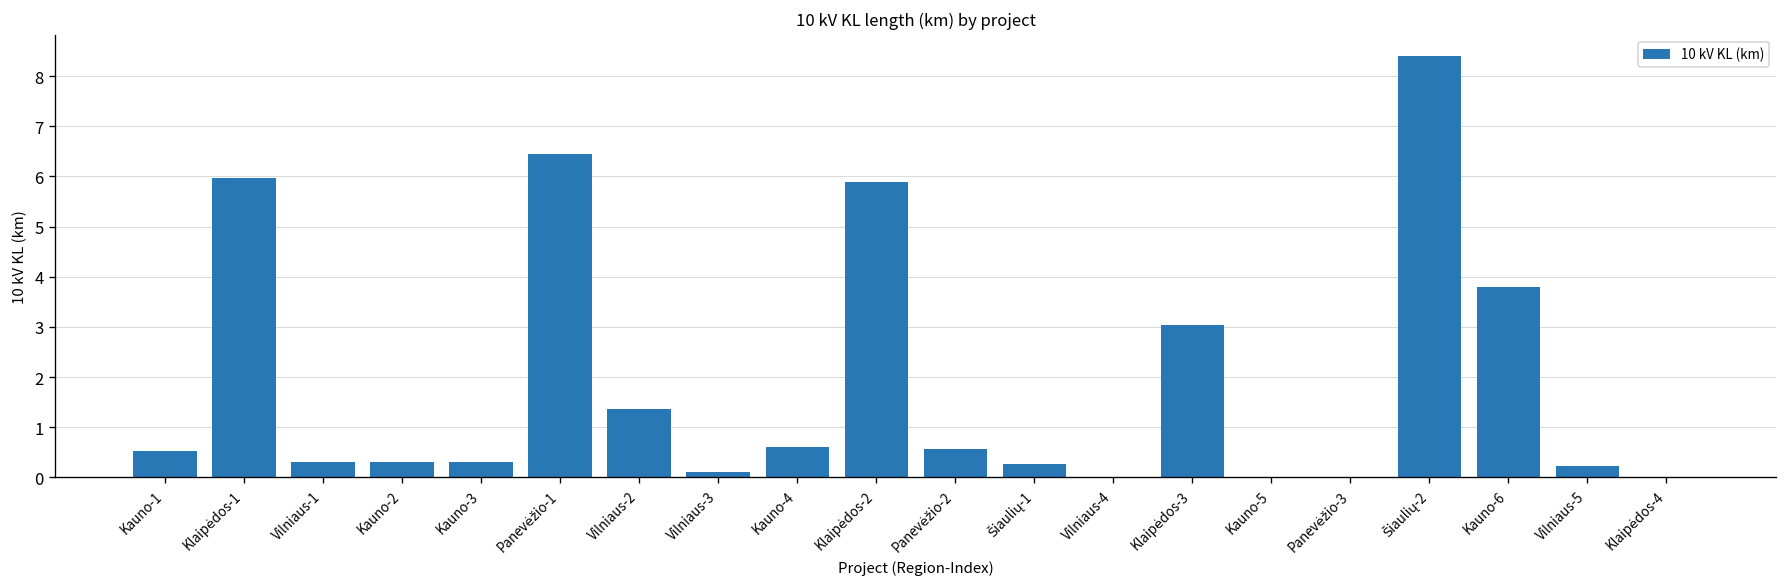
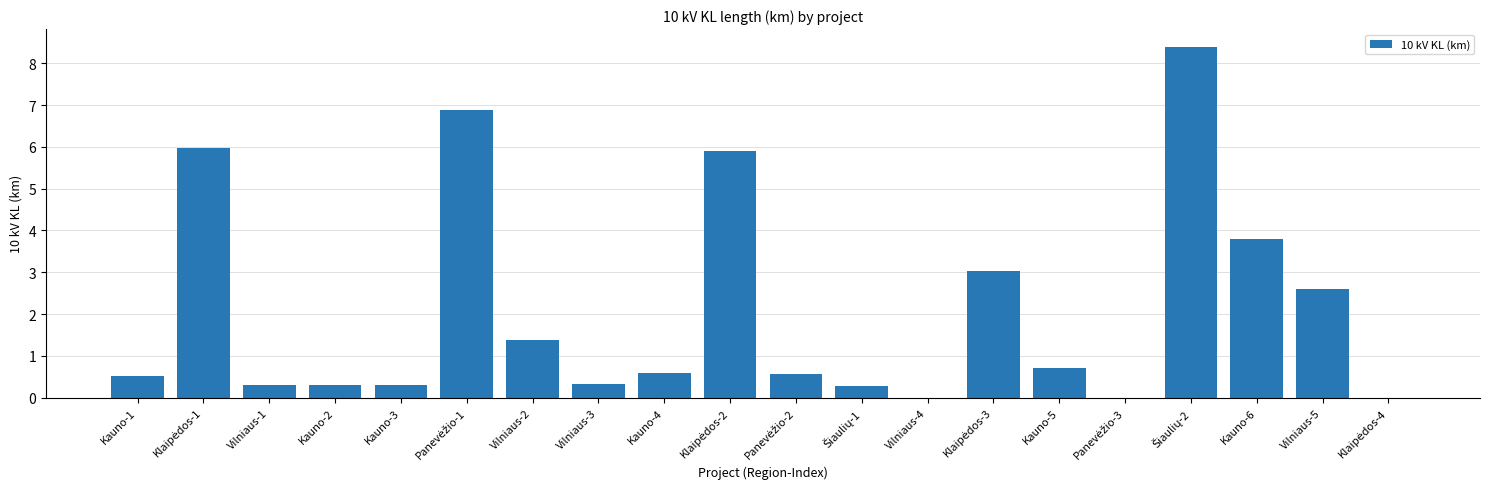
  {
    "Kauno-1": 0.5,
    "Klaipėdos-1": 6.0,
    "Vilniaus-1": 0.3,
    "Kauno-2": 0.3,
    "Kauno-3": 0.3,
-   "Panevėžio-1": 6.5,
+   "Panevėžio-1": 6.9,
    "Vilniaus-2": 1.4,
-   "Vilniaus-3": 0.1,
+   "Vilniaus-3": 0.3,
    "Kauno-4": 0.6,
    "Klaipėdos-2": 5.9,
    "Panevėžio-2": 0.6,
    "Šiaulių-1": 0.3,
    "Vilniaus-4": 0.0,
    "Klaipėdos-3": 3.0,
-   "Kauno-5": 0.0,
+   "Kauno-5": 0.7,
    "Panevėžio-3": 0.0,
    "Šiaulių-2": 8.4,
    "Kauno-6": 3.8,
-   "Vilniaus-5": 0.2,
+   "Vilniaus-5": 2.6,
    "Klaipėdos-4": 0.0
  }
